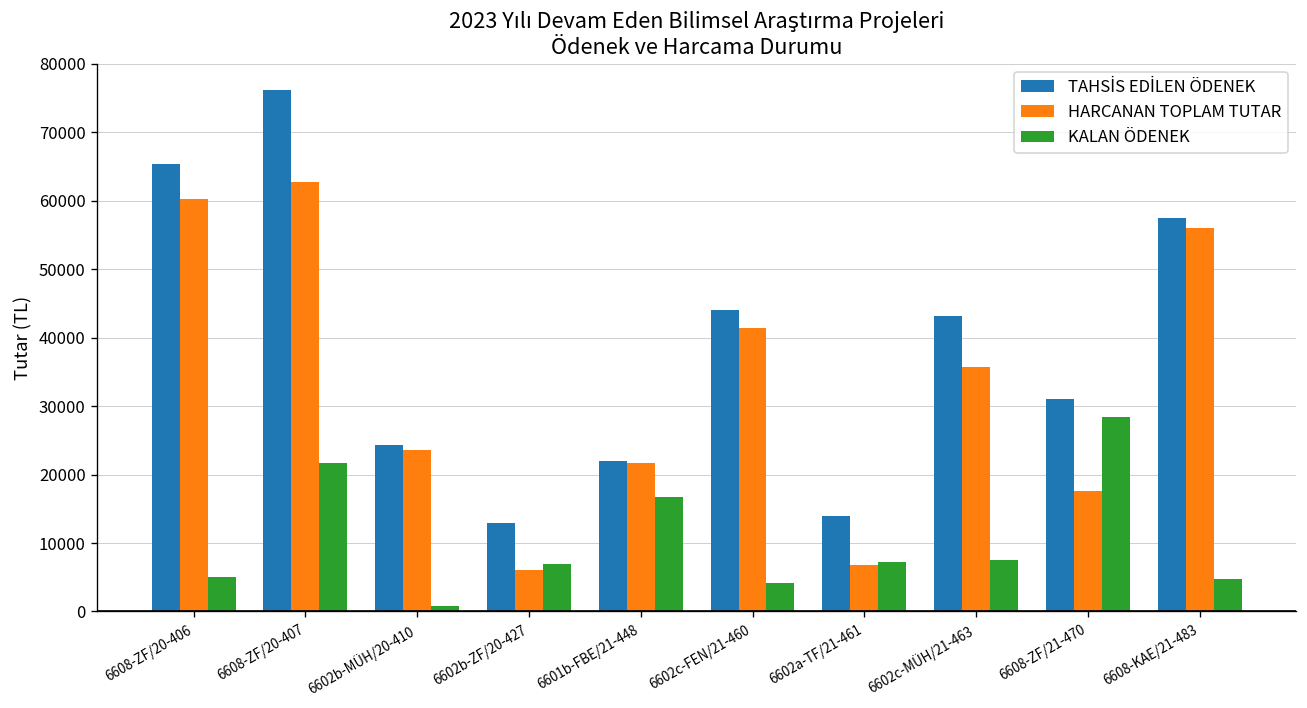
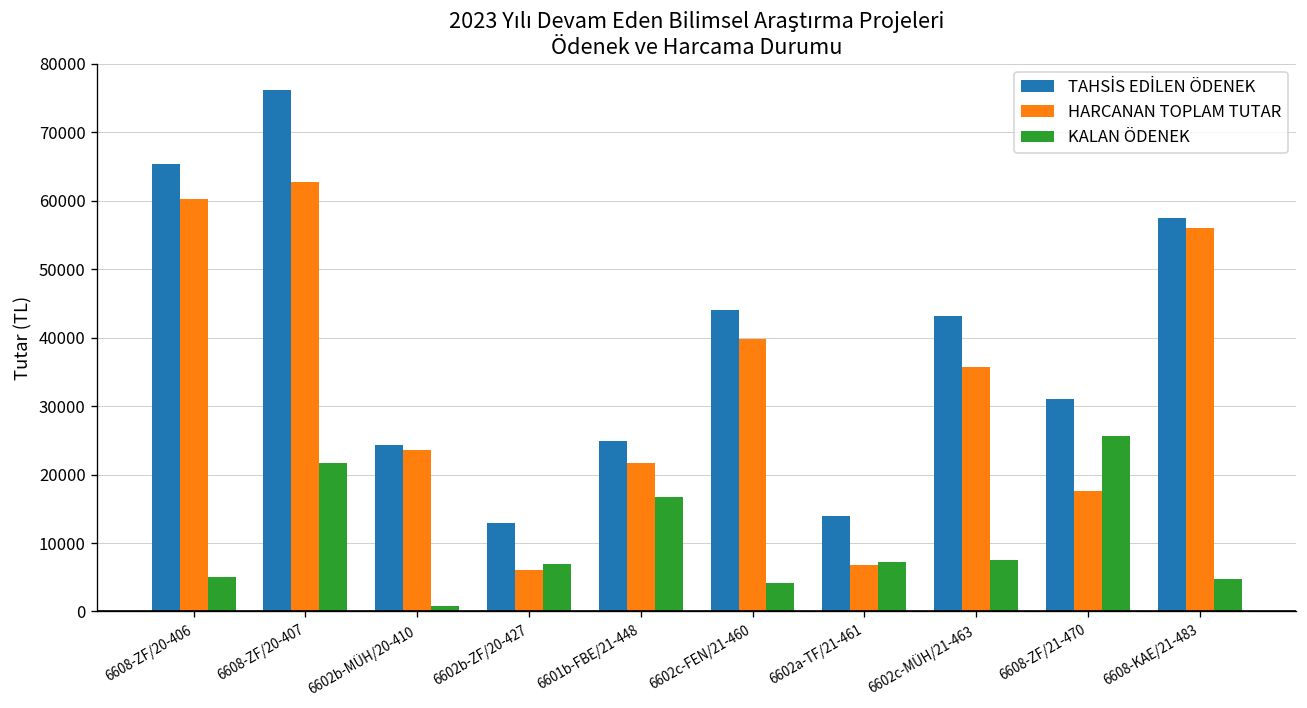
  {
    "TAHSİS EDİLEN ÖDENEK": {
      "6608-ZF/20-406": 65000,
      "6608-ZF/20-407": 76000,
      "6602b-MÜH/20-410": 24000,
      "6602b-ZF/20-427": 13000,
-     "6601b-FBE/21-448": 22000,
+     "6601b-FBE/21-448": 25000,
      "6602c-FEN/21-460": 44000,
      "6602a-TF/21-461": 14000,
      "6602c-MÜH/21-463": 43000,
      "6608-ZF/21-470": 31000,
      "6608-KAE/21-483": 58000
    },
    "HARCANAN TOPLAM TUTAR": {
      "6608-ZF/20-406": 60000,
      "6608-ZF/20-407": 63000,
      "6602b-MÜH/20-410": 24000,
      "6602b-ZF/20-427": 6000,
      "6601b-FBE/21-448": 22000,
-     "6602c-FEN/21-460": 41000,
+     "6602c-FEN/21-460": 40000,
      "6602a-TF/21-461": 7000,
      "6602c-MÜH/21-463": 36000,
      "6608-ZF/21-470": 18000,
      "6608-KAE/21-483": 56000
    },
    "KALAN ÖDENEK": {
      "6608-ZF/20-406": 5000,
      "6608-ZF/20-407": 22000,
      "6602b-MÜH/20-410": 1000,
      "6602b-ZF/20-427": 7000,
      "6601b-FBE/21-448": 17000,
      "6602c-FEN/21-460": 4000,
      "6602a-TF/21-461": 7000,
      "6602c-MÜH/21-463": 7000,
-     "6608-ZF/21-470": 28000,
+     "6608-ZF/21-470": 26000,
      "6608-KAE/21-483": 5000
    }
  }
